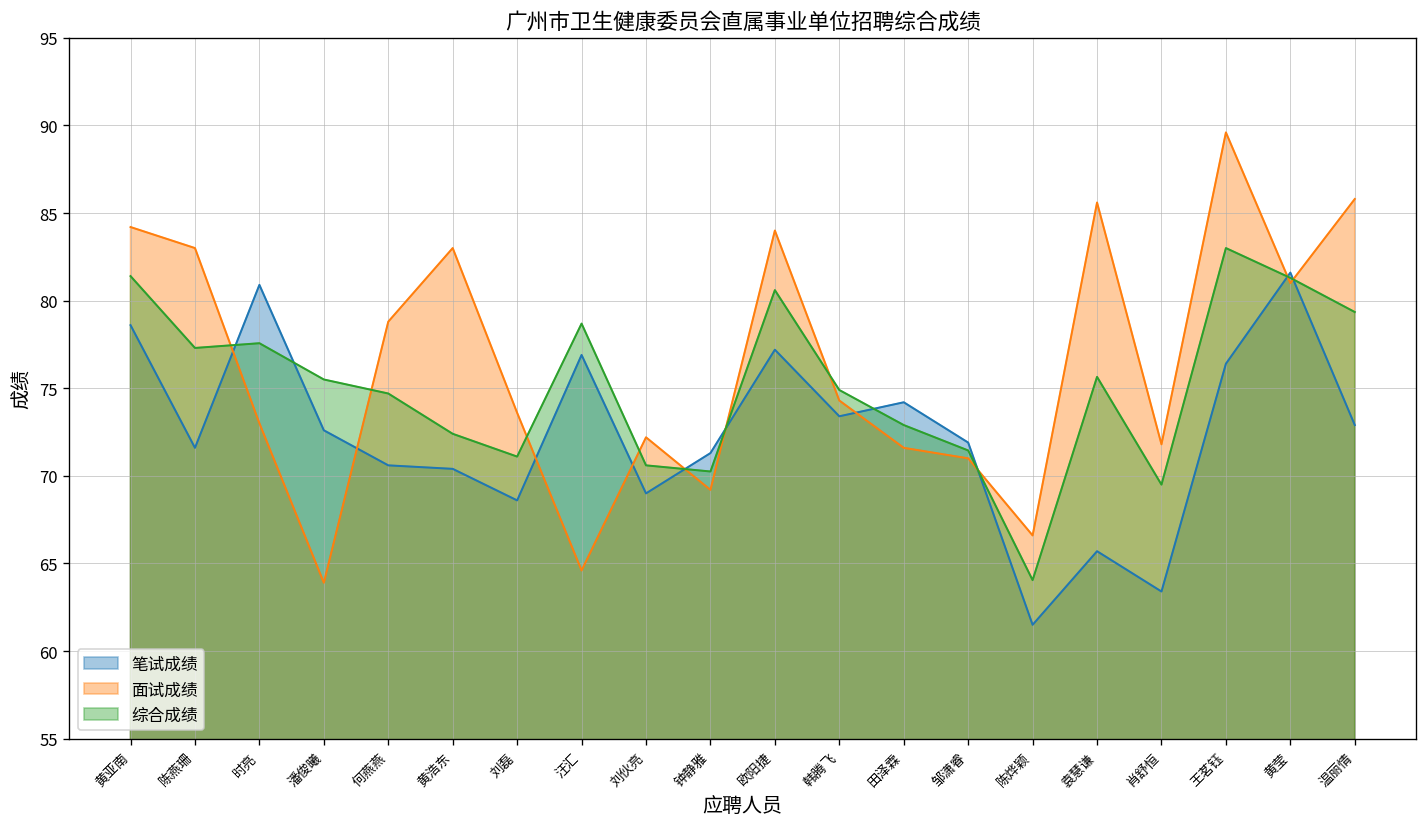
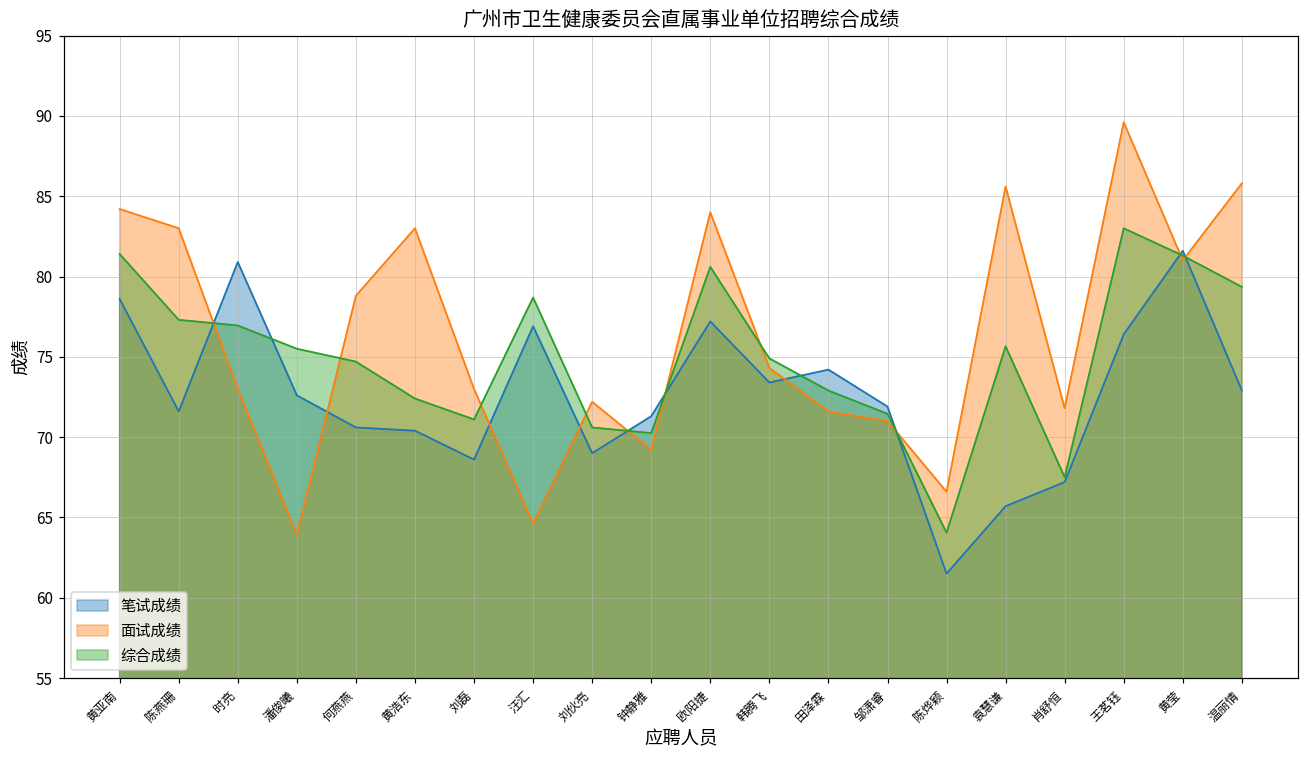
  {
    "笔试成绩": {
      "黄亚南": 78.6,
      "陈燕珊": 71.6,
      "时亮": 80.9,
      "潘俊曦": 72.6,
      "何燕燕": 70.6,
      "黄浩东": 70.4,
      "刘磊": 68.6,
      "汪汇": 76.9,
      "刘伙亮": 69.0,
      "钟静雅": 71.3,
      "欧阳捷": 77.2,
      "韩腾飞": 73.4,
      "田泽霖": 74.2,
      "邹潇睿": 71.9,
      "陈烨颖": 61.5,
      "袁慧谦": 65.7,
-     "肖舒恒": 63.4,
+     "肖舒恒": 67.2,
      "王茗钰": 76.4,
      "黄莹": 81.6,
      "温丽情": 72.9
    },
    "面试成绩": {
      "黄亚南": 84.2,
      "陈燕珊": 83.0,
      "时亮": 73.0,
      "潘俊曦": 63.9,
      "何燕燕": 78.8,
      "黄浩东": 83.0,
-     "刘磊": 73.6,
+     "刘磊": 73.0,
      "汪汇": 64.6,
      "刘伙亮": 72.2,
      "钟静雅": 69.2,
      "欧阳捷": 84.0,
      "韩腾飞": 74.3,
      "田泽霖": 71.6,
      "邹潇睿": 71.0,
      "陈烨颖": 66.6,
      "袁慧谦": 85.6,
      "肖舒恒": 71.8,
      "王茗钰": 89.6,
      "黄莹": 81.0,
      "温丽情": 85.8
    },
    "综合成绩": {
      "黄亚南": 81.4,
      "陈燕珊": 77.3,
-     "时亮": 77.6,
+     "时亮": 77.0,
      "潘俊曦": 75.5,
      "何燕燕": 74.7,
      "黄浩东": 72.4,
      "刘磊": 71.1,
      "汪汇": 78.7,
      "刘伙亮": 70.6,
      "钟静雅": 70.3,
      "欧阳捷": 80.6,
      "韩腾飞": 74.9,
      "田泽霖": 72.9,
      "邹潇睿": 71.5,
      "陈烨颖": 64.1,
      "袁慧谦": 75.7,
-     "肖舒恒": 69.5,
+     "肖舒恒": 67.5,
      "王茗钰": 83.0,
      "黄莹": 81.3,
      "温丽情": 79.4
    }
  }
